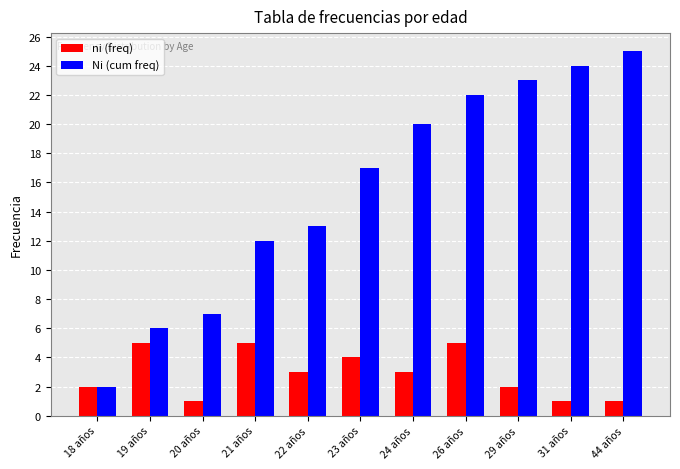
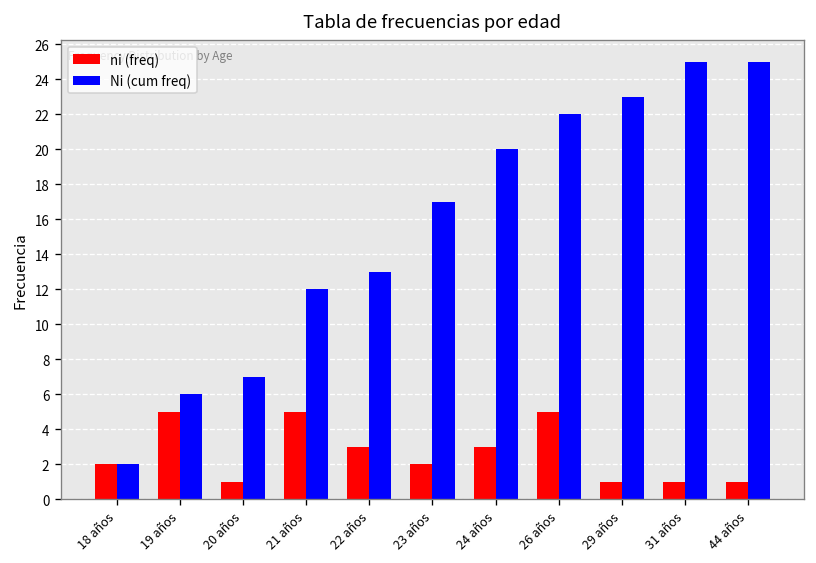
  {
    "ni (freq)": {
      "18 años": 2,
      "19 años": 5,
      "20 años": 1,
      "21 años": 5,
      "22 años": 3,
-     "23 años": 4,
+     "23 años": 2,
      "24 años": 3,
      "26 años": 5,
-     "29 años": 2,
+     "29 años": 1,
      "31 años": 1,
      "44 años": 1
    },
    "Ni (cum freq)": {
      "18 años": 2,
      "19 años": 6,
      "20 años": 7,
      "21 años": 12,
      "22 años": 13,
      "23 años": 17,
      "24 años": 20,
      "26 años": 22,
      "29 años": 23,
-     "31 años": 24,
+     "31 años": 25,
      "44 años": 25
    }
  }
